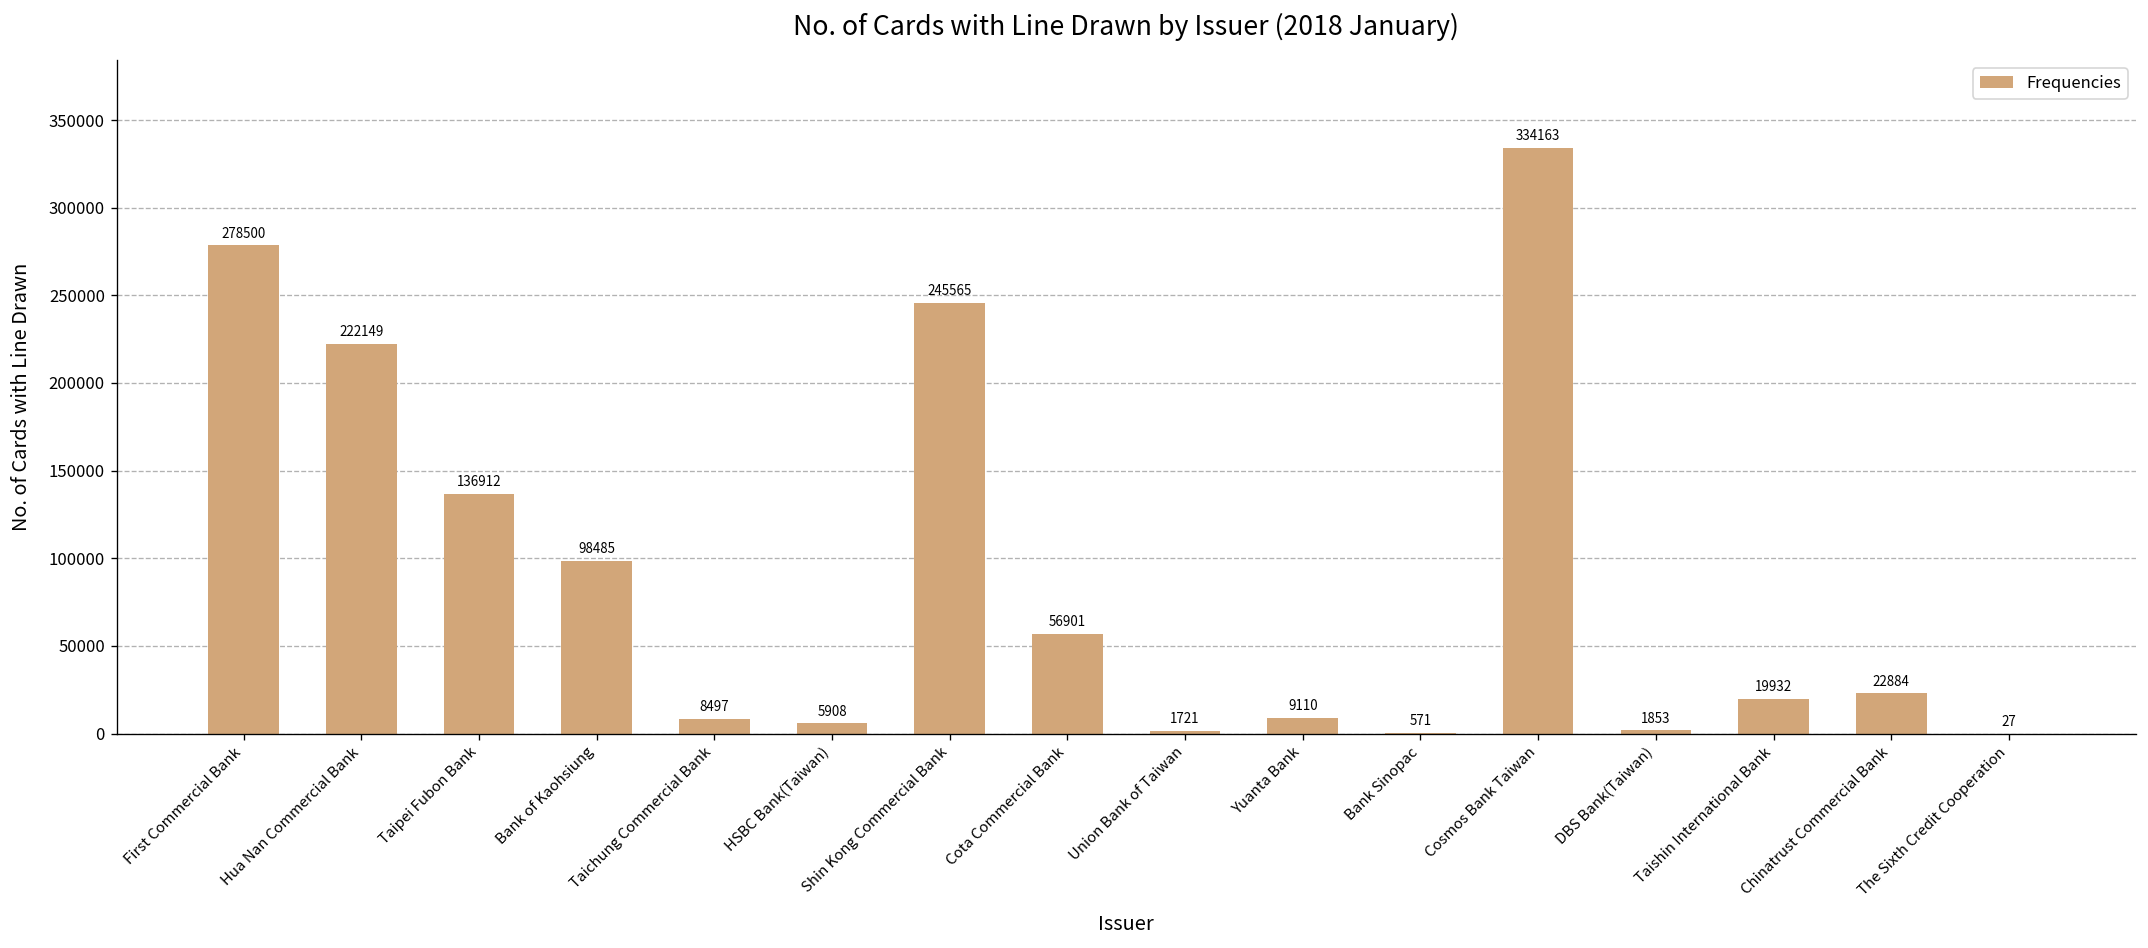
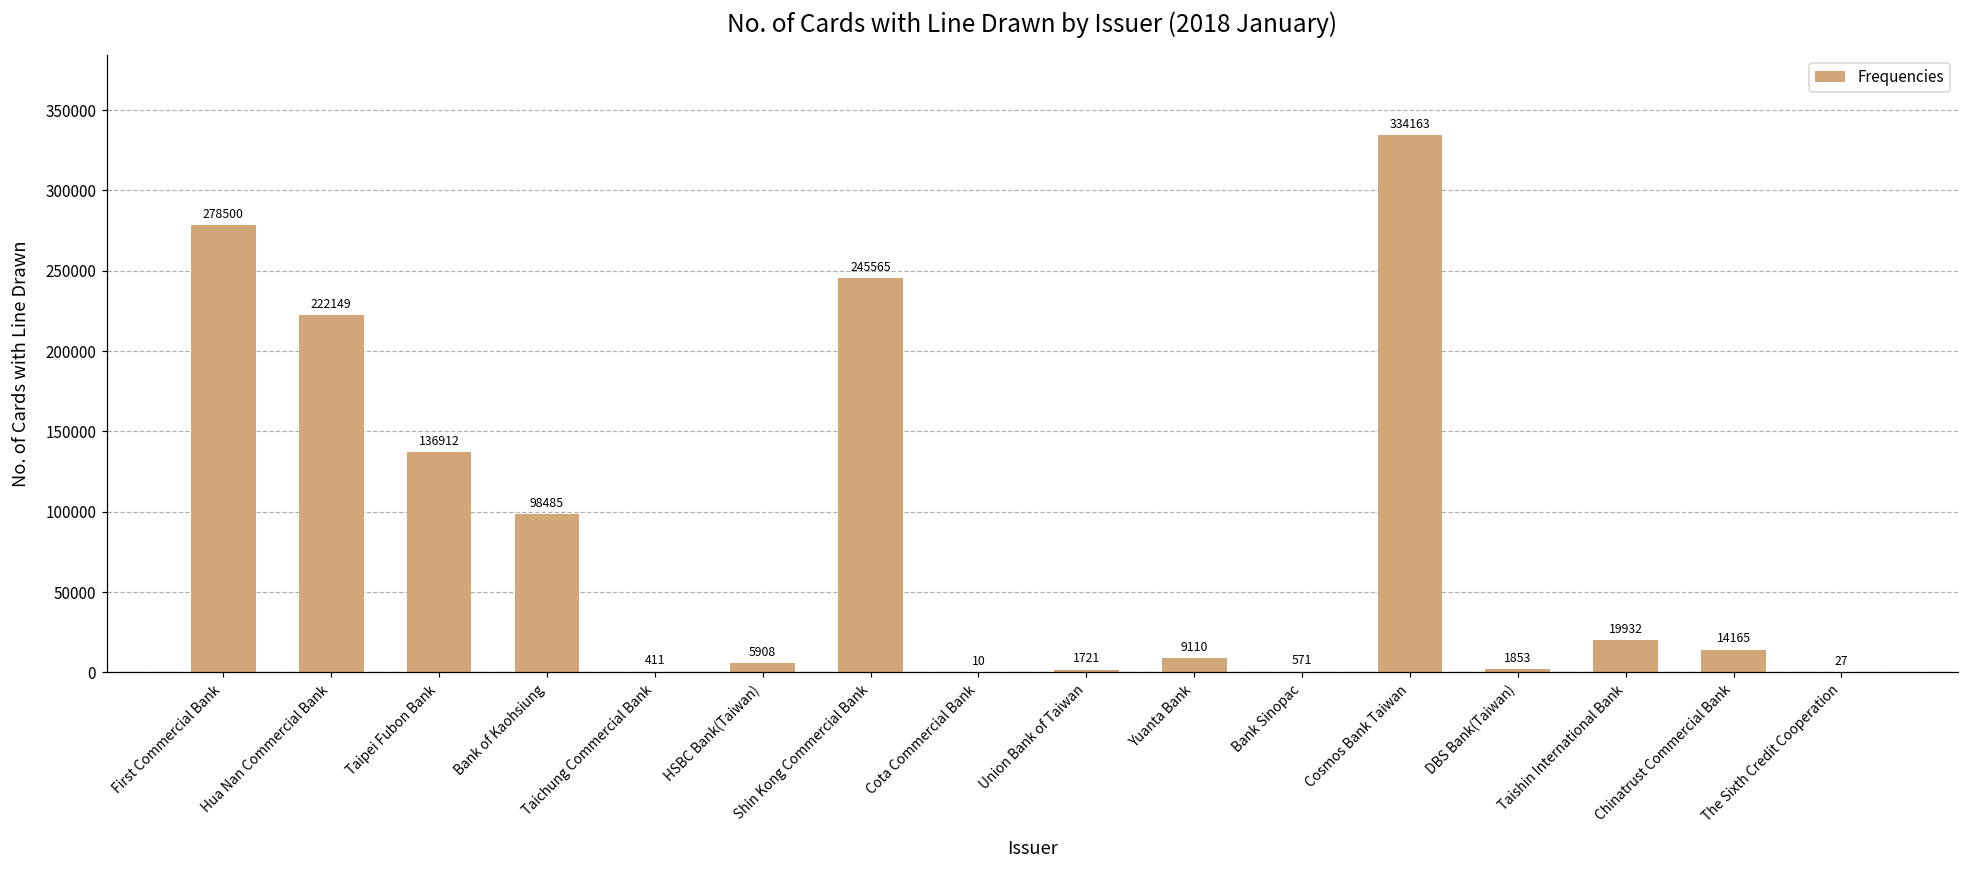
  {
    "First Commercial Bank": 278500,
    "Hua Nan Commercial Bank": 222149,
    "Taipei Fubon Bank": 136912,
    "Bank of Kaohsiung": 98485,
-   "Taichung Commercial Bank": 8497,
+   "Taichung Commercial Bank": 411,
    "HSBC Bank(Taiwan)": 5908,
    "Shin Kong Commercial Bank": 245565,
-   "Cota Commercial Bank": 56901,
+   "Cota Commercial Bank": 10,
    "Union Bank of Taiwan": 1721,
    "Yuanta Bank": 9110,
    "Bank Sinopac": 571,
    "Cosmos Bank Taiwan": 334163,
    "DBS Bank(Taiwan)": 1853,
    "Taishin International Bank": 19932,
-   "Chinatrust Commercial Bank": 22884,
+   "Chinatrust Commercial Bank": 14165,
    "The Sixth Credit Cooperation": 27
  }
